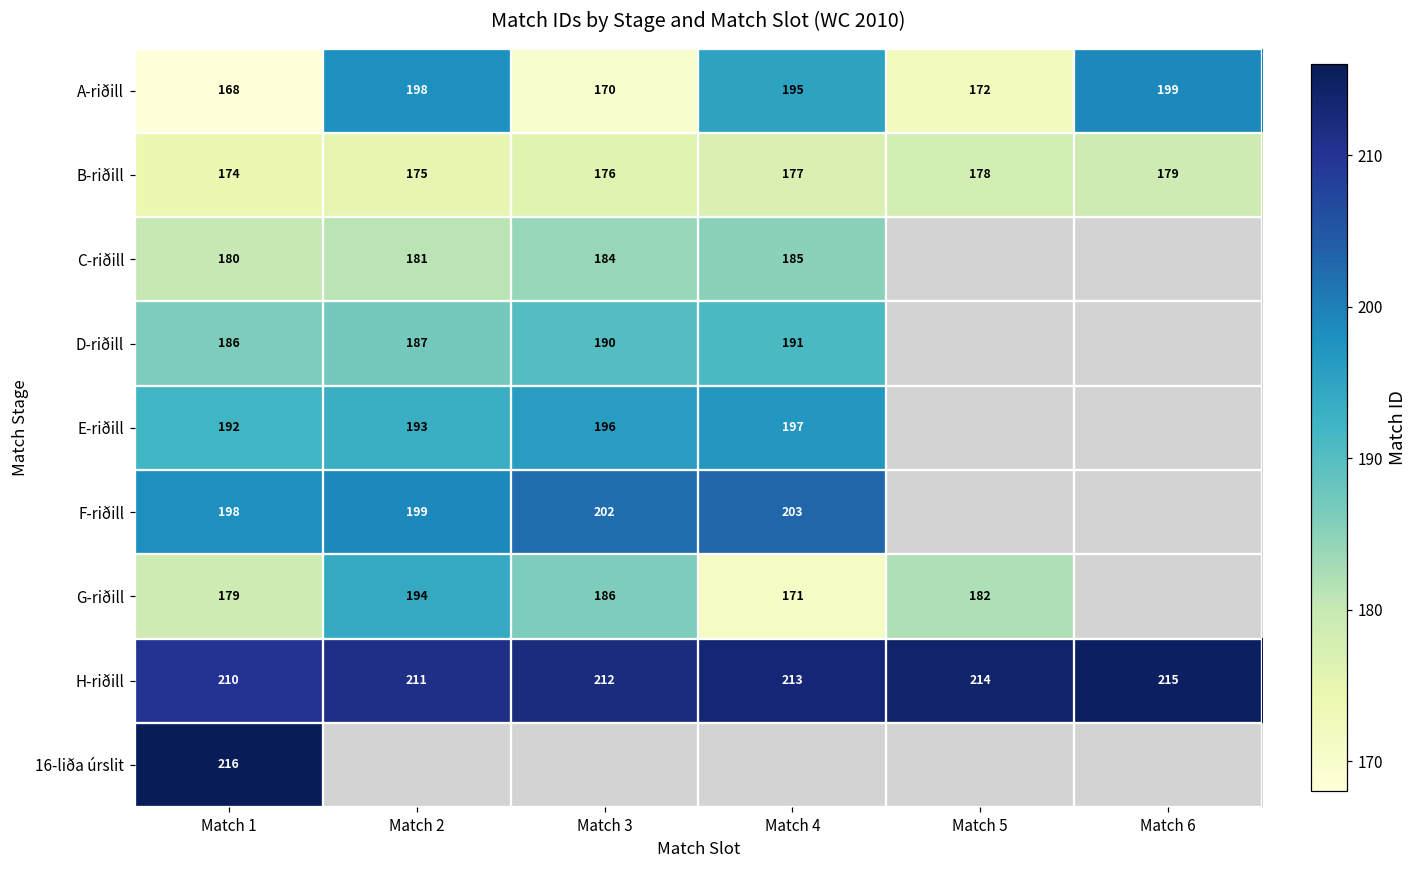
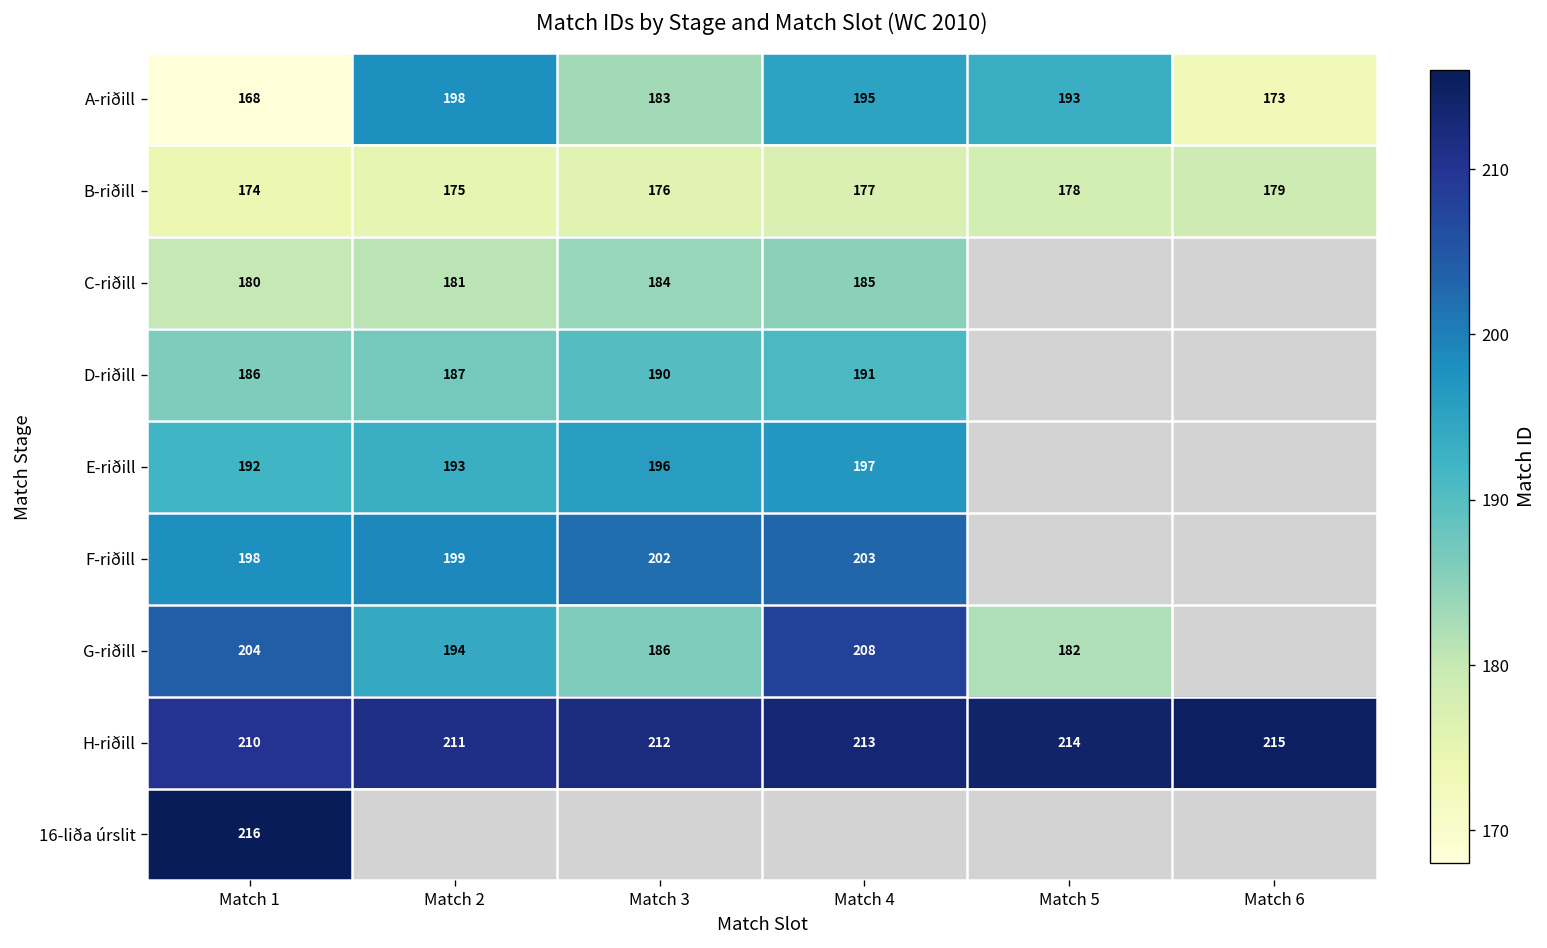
  {
    "A-riðill": {
      "Match 1": 168,
      "Match 2": 198,
-     "Match 3": 170,
+     "Match 3": 183,
      "Match 4": 195,
-     "Match 5": 172,
-     "Match 6": 199
+     "Match 5": 193,
+     "Match 6": 173
    },
    "B-riðill": {
      "Match 1": 174,
      "Match 2": 175,
      "Match 3": 176,
      "Match 4": 177,
      "Match 5": 178,
      "Match 6": 179
    },
    "C-riðill": {
      "Match 1": 180,
      "Match 2": 181,
      "Match 3": 184,
      "Match 4": 185
    },
    "D-riðill": {
      "Match 1": 186,
      "Match 2": 187,
      "Match 3": 190,
      "Match 4": 191
    },
    "E-riðill": {
      "Match 1": 192,
      "Match 2": 193,
      "Match 3": 196,
      "Match 4": 197
    },
    "F-riðill": {
      "Match 1": 198,
      "Match 2": 199,
      "Match 3": 202,
      "Match 4": 203
    },
    "G-riðill": {
-     "Match 1": 179,
+     "Match 1": 204,
      "Match 2": 194,
      "Match 3": 186,
-     "Match 4": 171,
+     "Match 4": 208,
      "Match 5": 182
    },
    "H-riðill": {
      "Match 1": 210,
      "Match 2": 211,
      "Match 3": 212,
      "Match 4": 213,
      "Match 5": 214,
      "Match 6": 215
    },
    "16-liða úrslit": {
      "Match 1": 216
    }
  }
